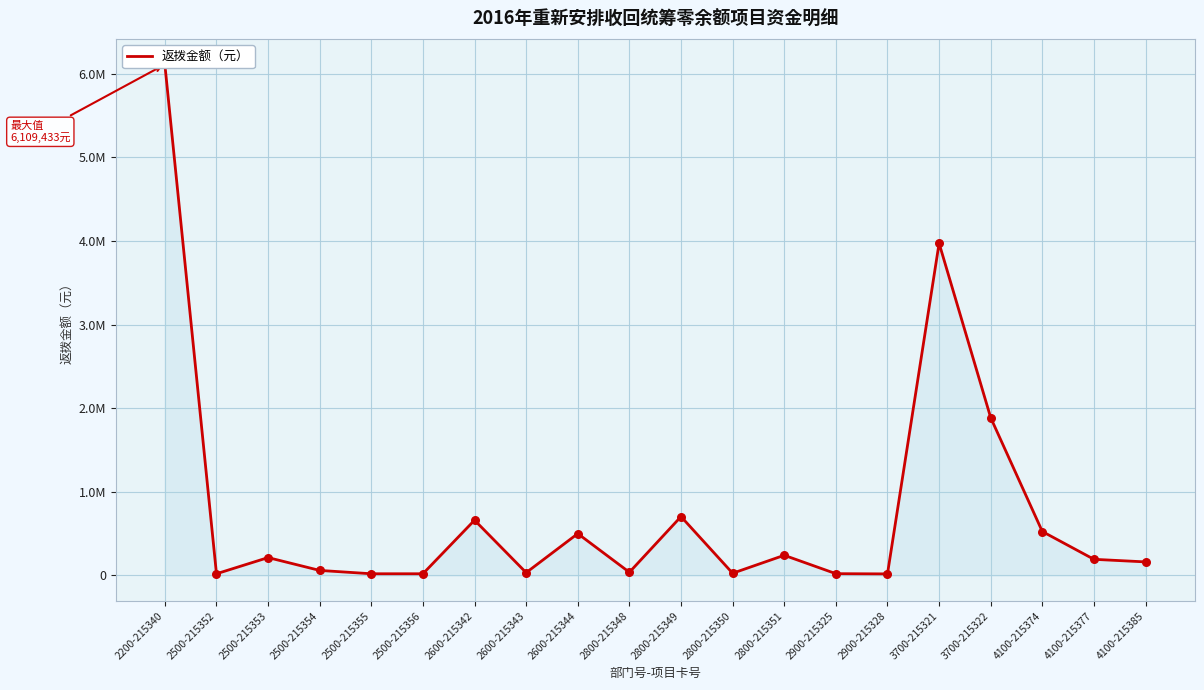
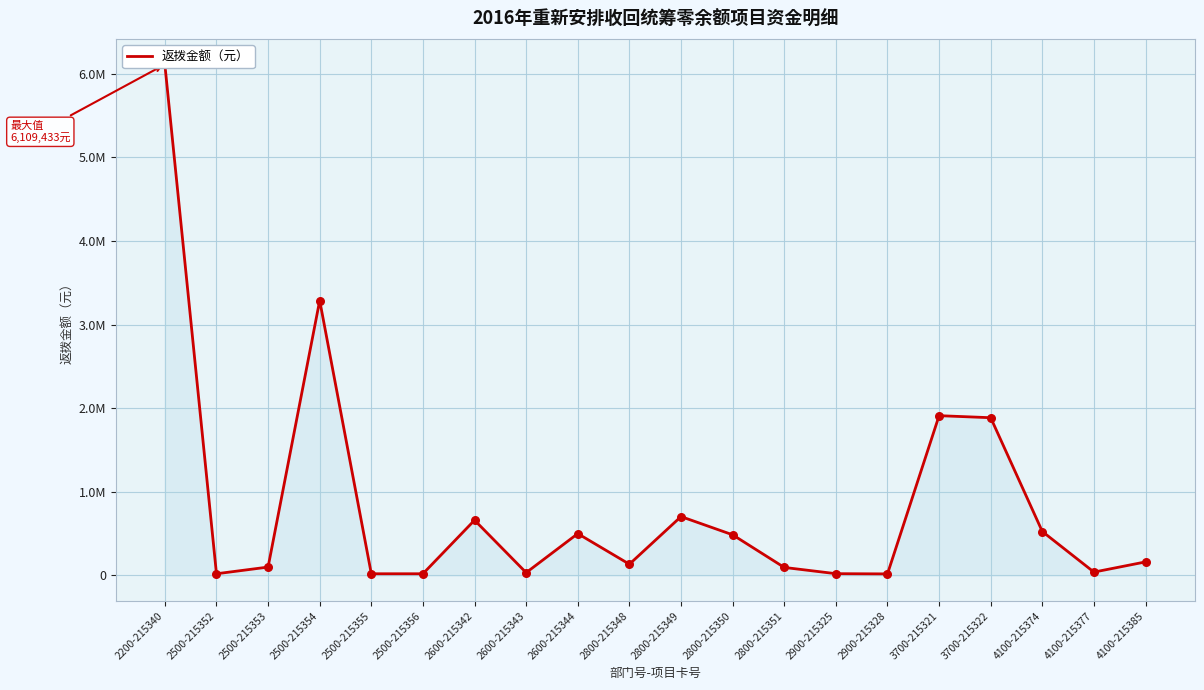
  {
    "2500-215352": 0,
-   "2500-215353": 200000,
-   "2500-215354": 100000,
+   "2500-215353": 100000,
+   "2500-215354": 3300000,
    "2500-215355": 0,
    "2500-215356": 0,
    "2600-215342": 700000,
    "2600-215343": 0,
    "2600-215344": 500000,
-   "2800-215348": 0,
+   "2800-215348": 100000,
    "2800-215349": 700000,
-   "2800-215350": 0,
-   "2800-215351": 200000,
+   "2800-215350": 500000,
+   "2800-215351": 100000,
    "2900-215325": 0,
    "2900-215328": 0,
-   "3700-215321": 4000000,
+   "3700-215321": 1900000,
    "3700-215322": 1900000,
    "4100-215374": 500000,
-   "4100-215377": 200000,
+   "4100-215377": 0,
    "4100-215385": 200000
  }
